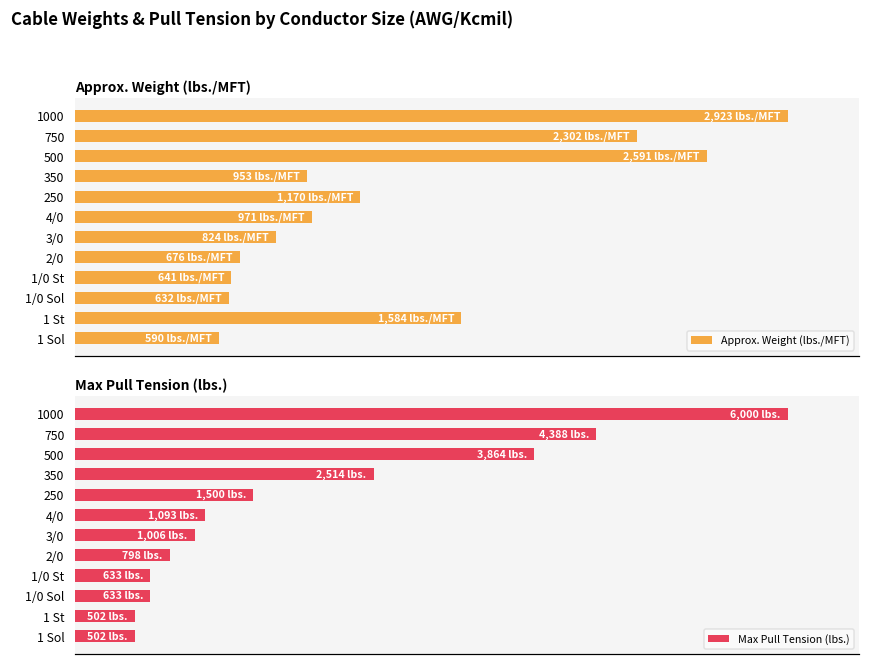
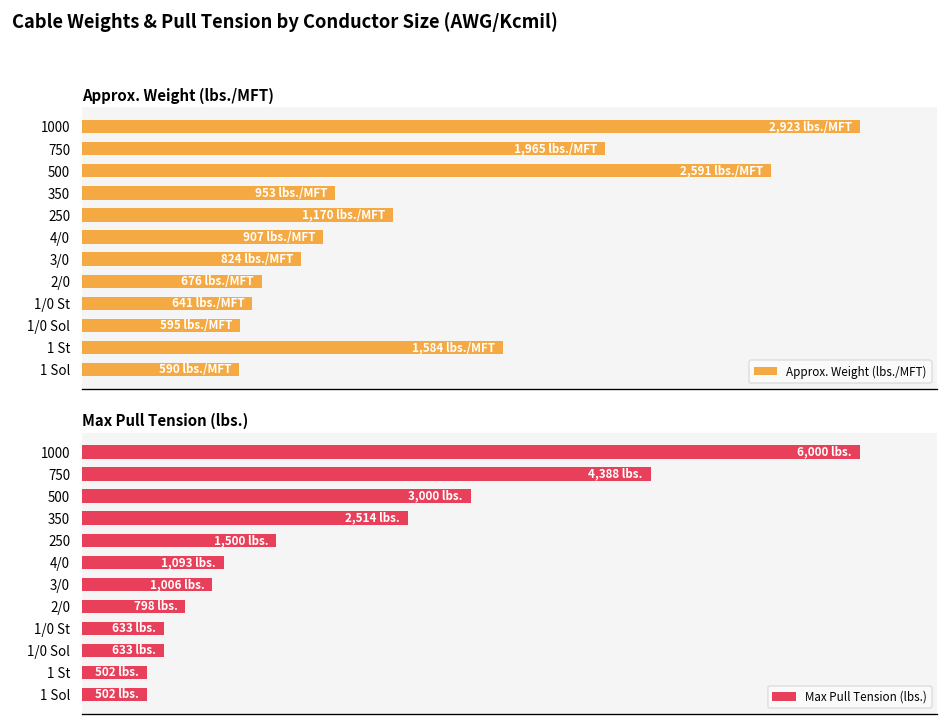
  {
    "Approx. Weight (lbs./MFT)": {
-     "750": "2,302",
-     "4/0": "971",
-     "1/0 Sol": "632"
+     "750": "1,965",
+     "4/0": "907",
+     "1/0 Sol": "595"
    },
    "Max Pull Tension (lbs.)": {
-     "500": "3,864"
+     "500": "3,000"
    }
  }
